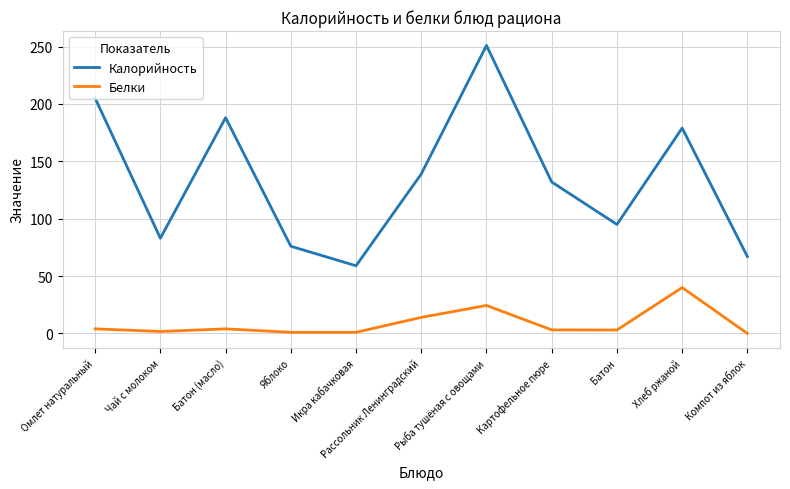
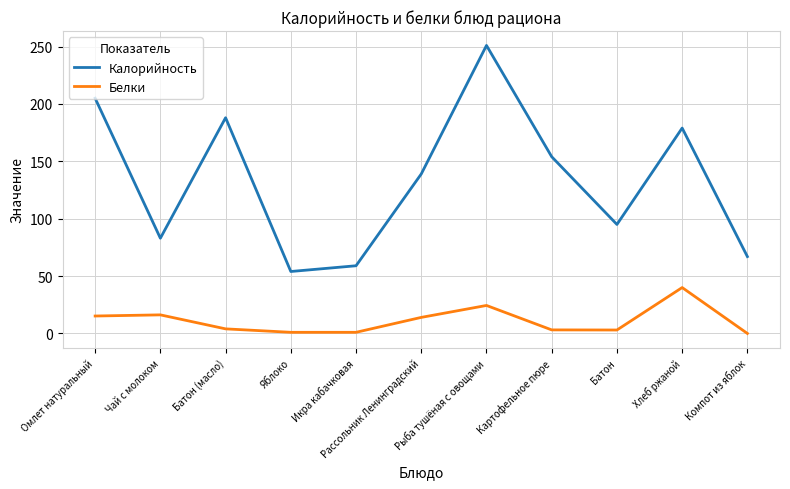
  {
    "Калорийность": {
      "Чай с молоком": 83,
      "Батон (масло)": 188,
-     "Яблоко": 76,
+     "Яблоко": 54,
      "Икра кабачковая": 59,
      "Рассольник Ленинградский": 139,
      "Рыба тушёная с овощами": 251,
-     "Картофельное пюре": 132,
+     "Картофельное пюре": 154,
      "Батон": 95,
      "Хлеб ржаной": 179,
      "Компот из яблок": 67
    },
    "Белки": {
-     "Омлет натуральный": 4,
-     "Чай с молоком": 2,
+     "Омлет натуральный": 15,
+     "Чай с молоком": 16,
      "Батон (масло)": 4,
      "Яблоко": 1,
      "Икра кабачковая": 1,
      "Рассольник Ленинградский": 14,
      "Рыба тушёная с овощами": 24,
      "Картофельное пюре": 3,
      "Батон": 3,
      "Хлеб ржаной": 40,
      "Компот из яблок": 0
    }
  }
